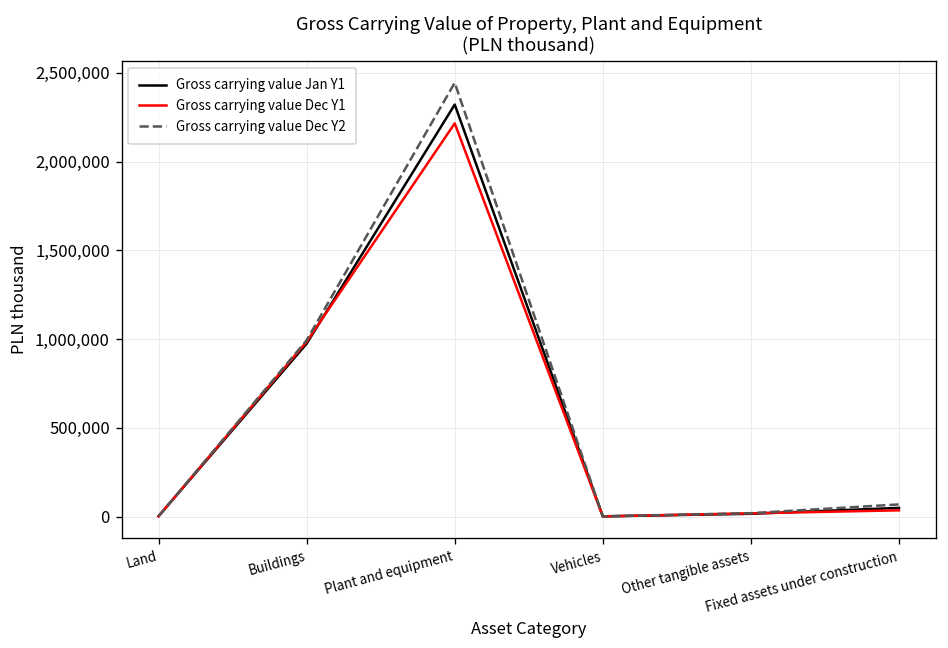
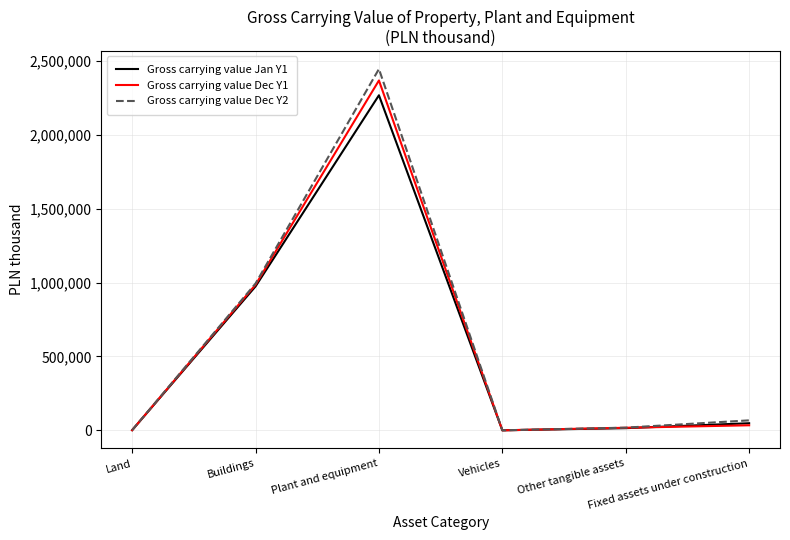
  {
    "Gross carrying value Jan Y1": {
-     "Plant and equipment": "2,320,000"
+     "Plant and equipment": "2,270,000"
    },
    "Gross carrying value Dec Y1": {
-     "Plant and equipment": "2,220,000"
+     "Plant and equipment": "2,370,000"
    },
    "Gross carrying value Dec Y2": {
      "Plant and equipment": "2,440,000",
      "Fixed assets under construction": "70,000"
    }
  }
